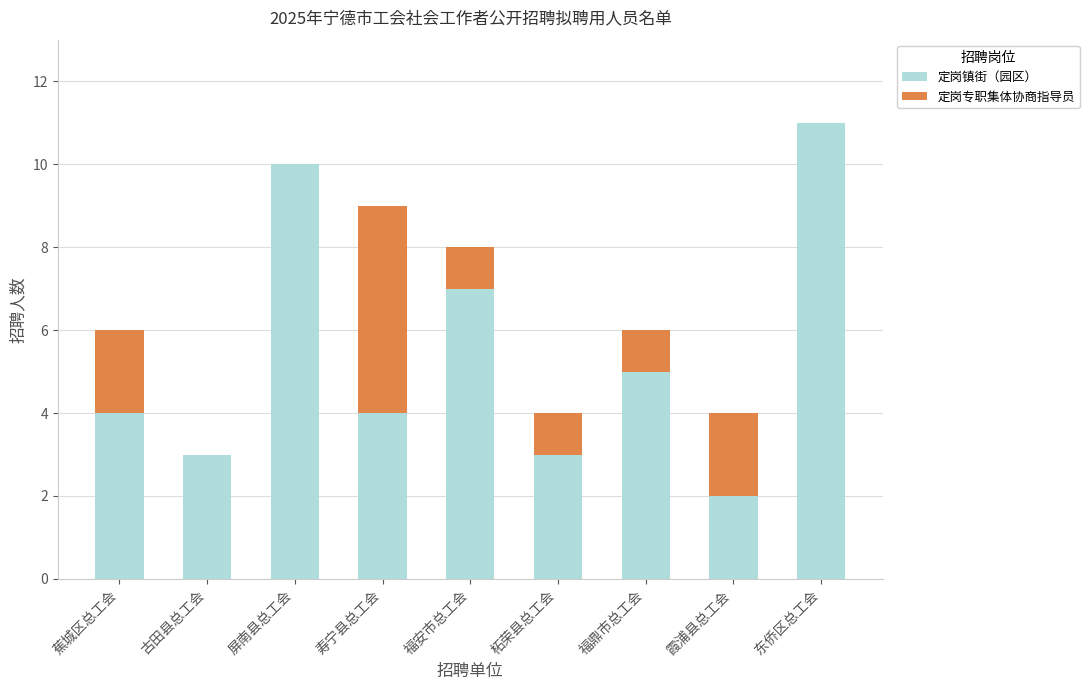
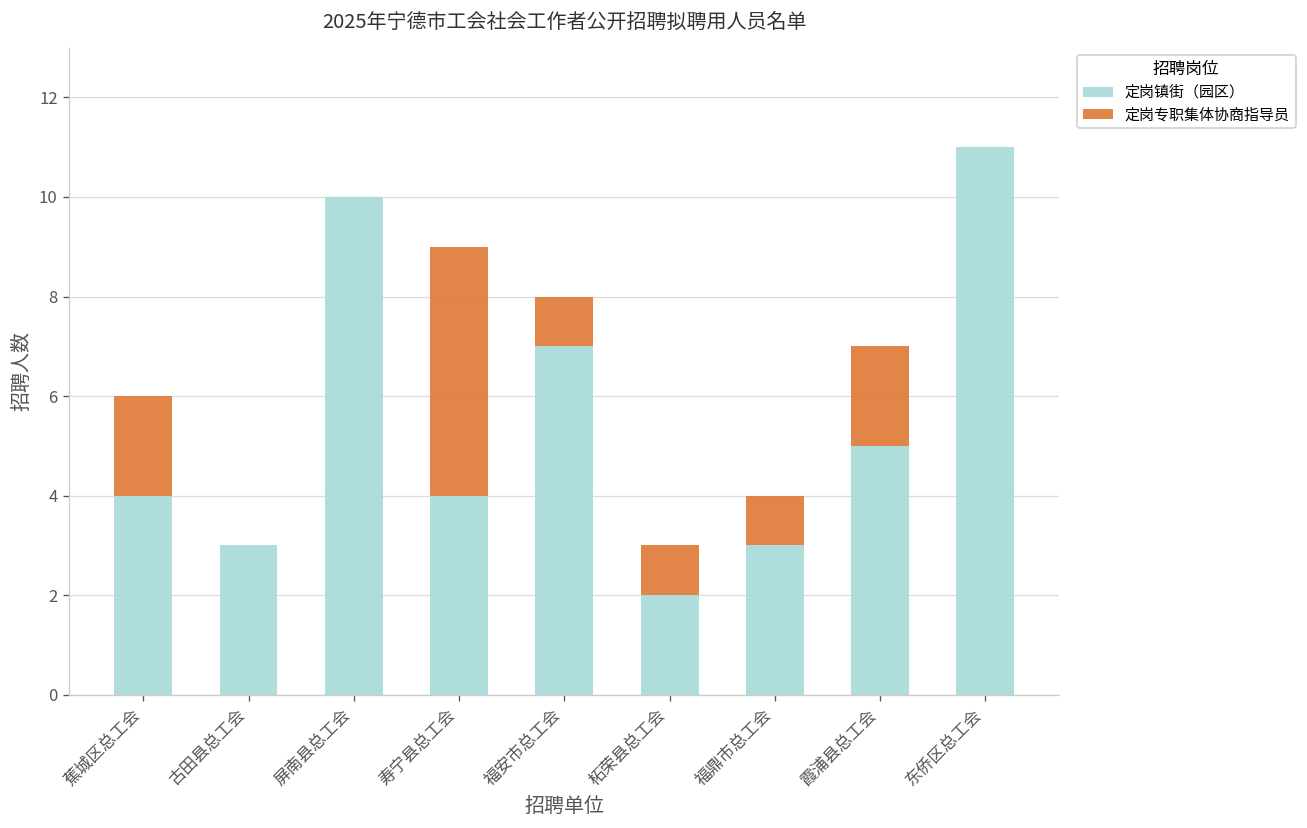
  {
    "定岗镇街（园区）": {
      "蕉城区总工会": 4,
      "古田县总工会": 3,
      "屏南县总工会": 10,
      "寿宁县总工会": 4,
      "福安市总工会": 7,
-     "柘荣县总工会": 3,
-     "福鼎市总工会": 5,
-     "霞浦县总工会": 2,
+     "柘荣县总工会": 2,
+     "福鼎市总工会": 3,
+     "霞浦县总工会": 5,
      "东侨区总工会": 11
    },
    "定岗专职集体协商指导员": {
      "蕉城区总工会": 2,
      "古田县总工会": 0,
      "屏南县总工会": 0,
      "寿宁县总工会": 5,
      "福安市总工会": 1,
      "柘荣县总工会": 1,
      "福鼎市总工会": 1,
      "霞浦县总工会": 2,
      "东侨区总工会": 0
    }
  }
